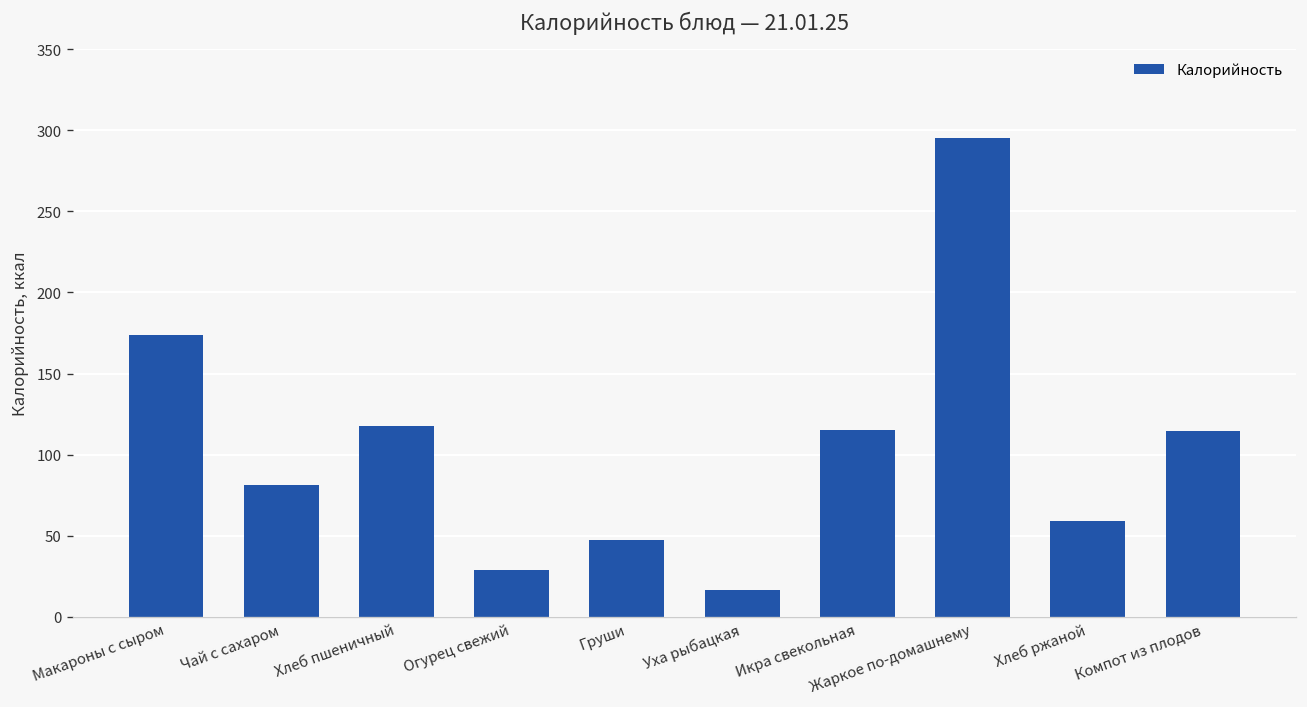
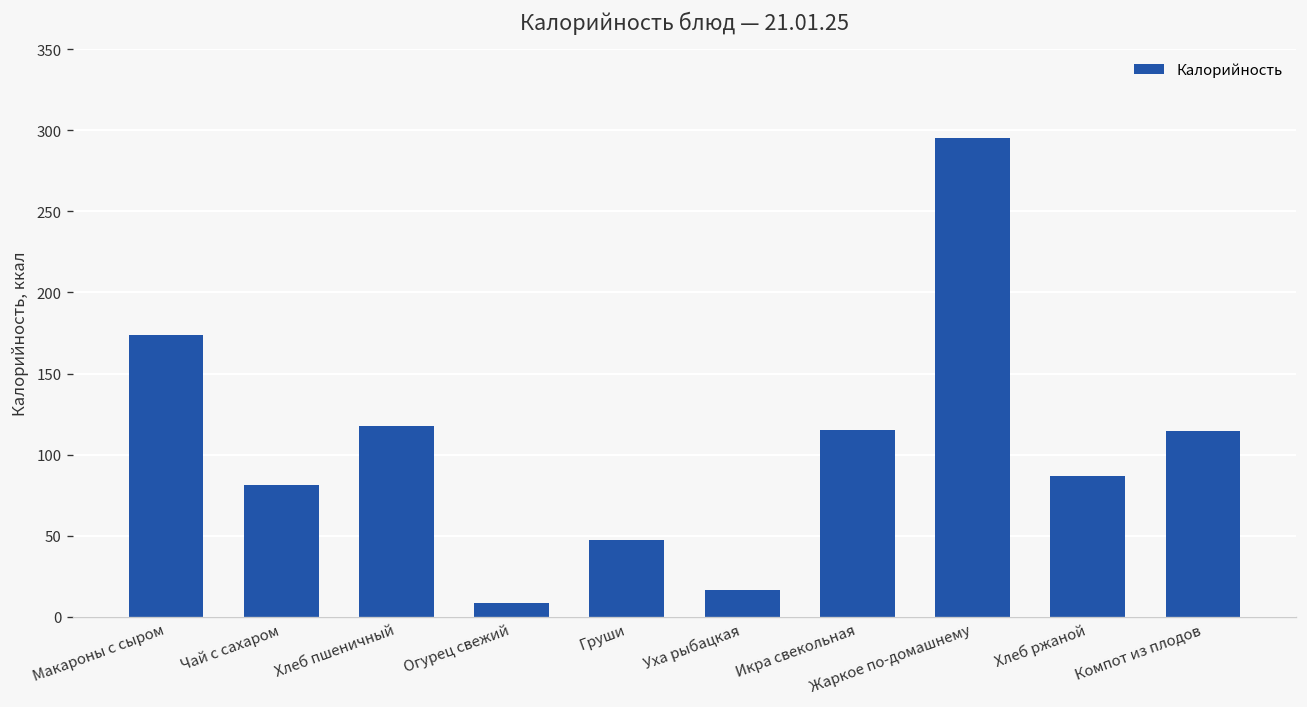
  {
    "Макароны с сыром": 174,
    "Чай с сахаром": 81,
    "Хлеб пшеничный": 118,
-   "Огурец свежий": 29,
+   "Огурец свежий": 8,
    "Груши": 47,
    "Уха рыбацкая": 16,
    "Икра свекольная": 115,
    "Жаркое по-домашнему": 295,
-   "Хлеб ржаной": 59,
+   "Хлеб ржаной": 87,
    "Компот из плодов": 115
  }
